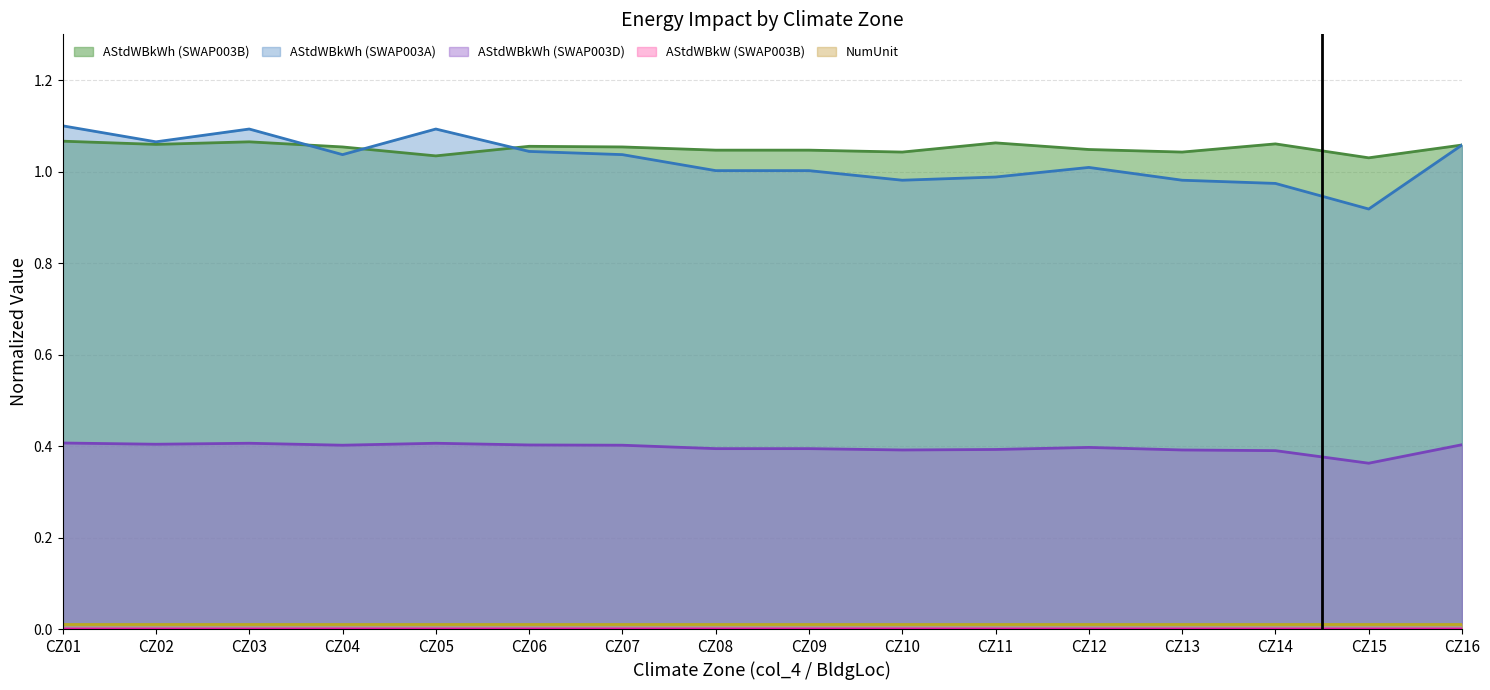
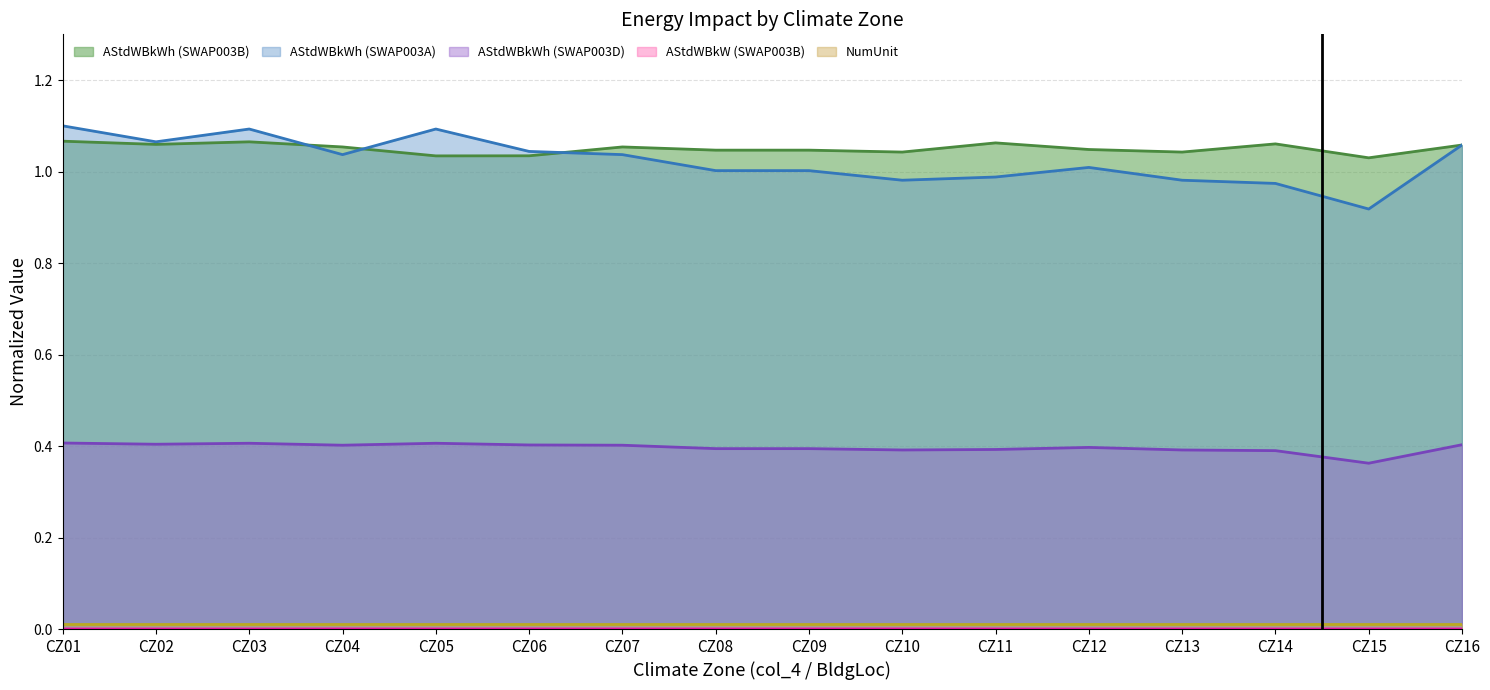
  {
    "AStdWBkWh (SWAP003B)": {
      "CZ01": 1.07,
      "CZ02": 1.06,
      "CZ03": 1.07,
      "CZ04": 1.05,
      "CZ05": 1.03,
-     "CZ06": 1.06,
+     "CZ06": 1.03,
      "CZ07": 1.05,
      "CZ08": 1.05,
      "CZ09": 1.05,
      "CZ10": 1.04,
      "CZ11": 1.06,
      "CZ12": 1.05,
      "CZ13": 1.04,
      "CZ14": 1.06,
      "CZ15": 1.03
    },
    "AStdWBkW (SWAP003B)": {
      "CZ01": 0.00,
      "CZ02": 0.00,
      "CZ03": 0.00,
      "CZ04": 0.00,
      "CZ05": 0.00,
      "CZ06": 0.00,
      "CZ07": 0.00,
      "CZ08": 0.00,
      "CZ09": 0.00,
      "CZ10": 0.00,
      "CZ11": 0.00,
      "CZ12": 0.00,
      "CZ13": 0.00,
      "CZ14": 0.00,
      "CZ15": 0.00,
      "CZ16": 0.00
    },
    "NumUnit": {
      "CZ01": 0.01,
      "CZ02": 0.01,
      "CZ03": 0.01,
      "CZ04": 0.01,
      "CZ05": 0.01,
      "CZ06": 0.01,
      "CZ07": 0.01,
      "CZ08": 0.01,
      "CZ09": 0.01,
      "CZ10": 0.01,
      "CZ11": 0.01,
      "CZ12": 0.01,
      "CZ13": 0.01,
      "CZ14": 0.01,
      "CZ15": 0.01,
      "CZ16": 0.01
    }
  }
